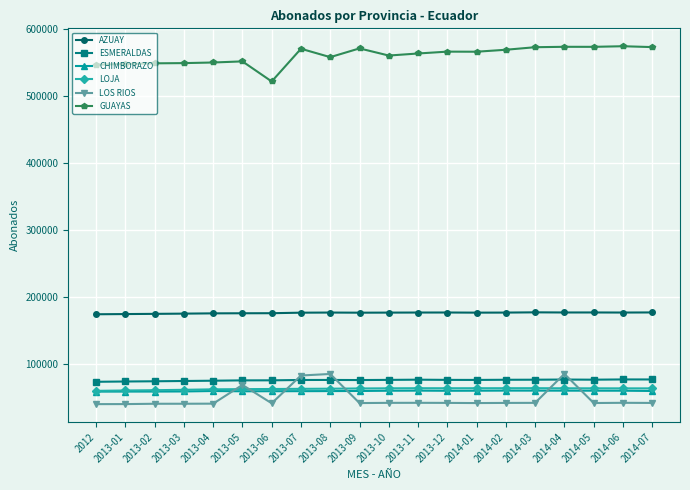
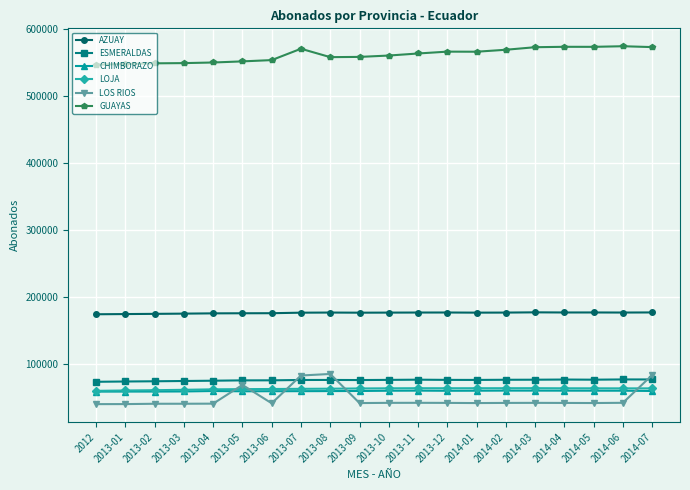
  {
    "LOS RIOS": {
      "2012": 40000,
      "2013-01": 40000,
      "2013-02": 40000,
      "2013-03": 40000,
      "2013-04": 40000,
      "2013-05": 70000,
      "2013-06": 40000,
      "2013-07": 80000,
      "2013-08": 90000,
      "2013-09": 40000,
      "2013-10": 40000,
      "2013-11": 40000,
      "2013-12": 40000,
      "2014-01": 40000,
      "2014-02": 40000,
      "2014-03": 40000,
-     "2014-04": 90000,
+     "2014-04": 40000,
      "2014-05": 40000,
      "2014-06": 40000,
-     "2014-07": 40000
+     "2014-07": 80000
    },
    "GUAYAS": {
      "2013-03": 550000,
      "2013-04": 550000,
      "2013-05": 550000,
-     "2013-06": 520000,
+     "2013-06": 550000,
      "2013-07": 570000,
      "2013-08": 560000,
-     "2013-09": 570000,
+     "2013-09": 560000,
      "2013-10": 560000,
      "2013-11": 560000,
      "2013-12": 570000,
      "2014-01": 570000,
      "2014-02": 570000,
      "2014-03": 570000,
      "2014-04": 570000,
      "2014-05": 570000,
      "2014-06": 570000,
      "2014-07": 570000
    }
  }
